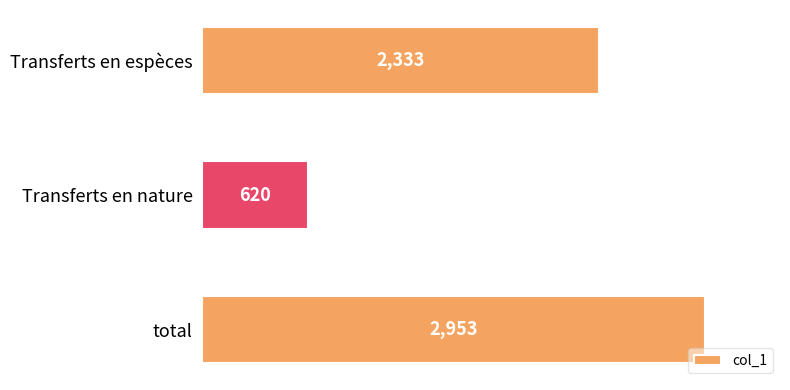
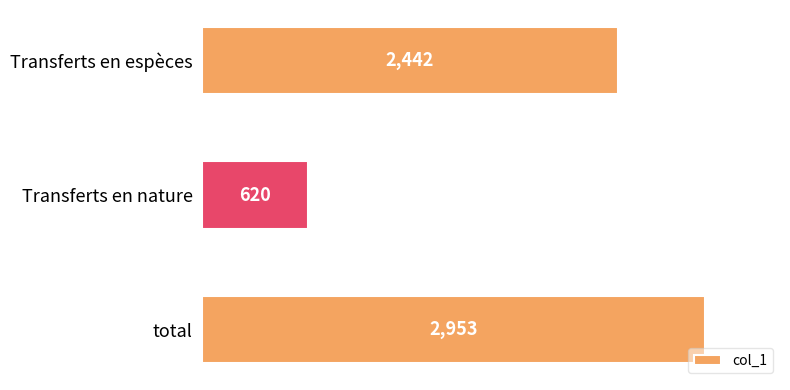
  {
-   "Transferts en espèces": "2,333",
+   "Transferts en espèces": "2,442",
    "Transferts en nature": "620",
    "total": "2,953"
  }
